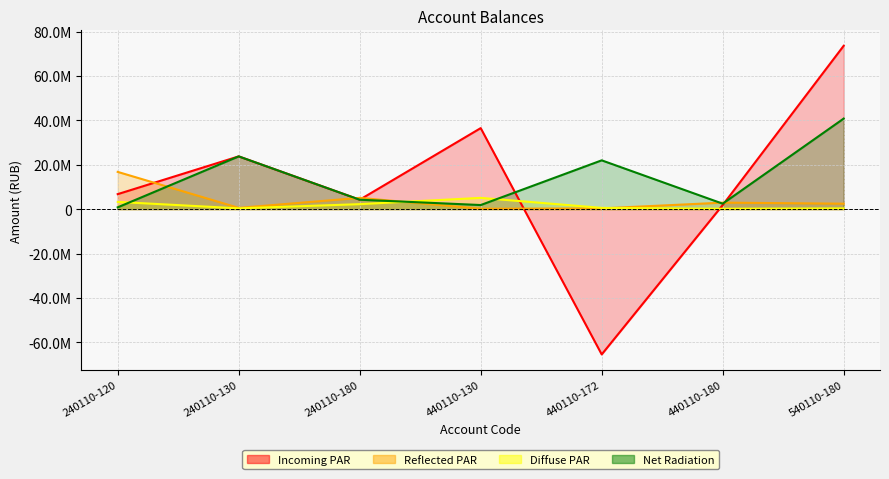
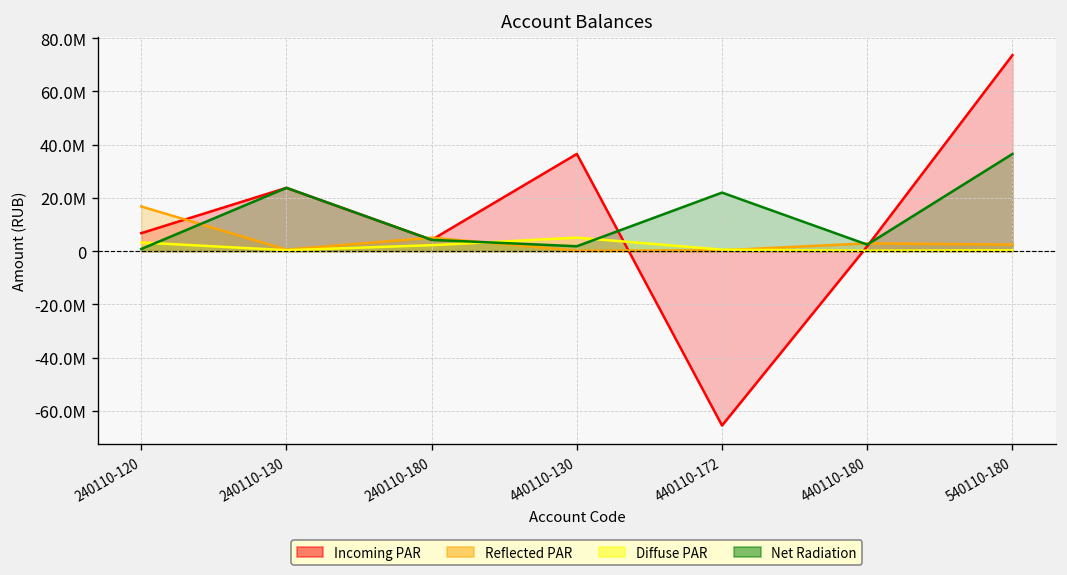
  {
    "Net Radiation": {
      "240110-120": 1000000,
      "440110-130": 2000000,
      "440110-172": 22000000,
-     "540110-180": 41000000
+     "540110-180": 36000000
    }
  }
